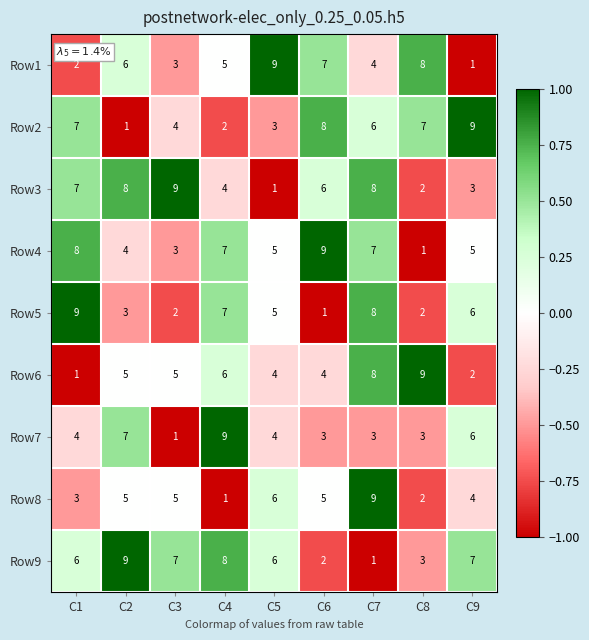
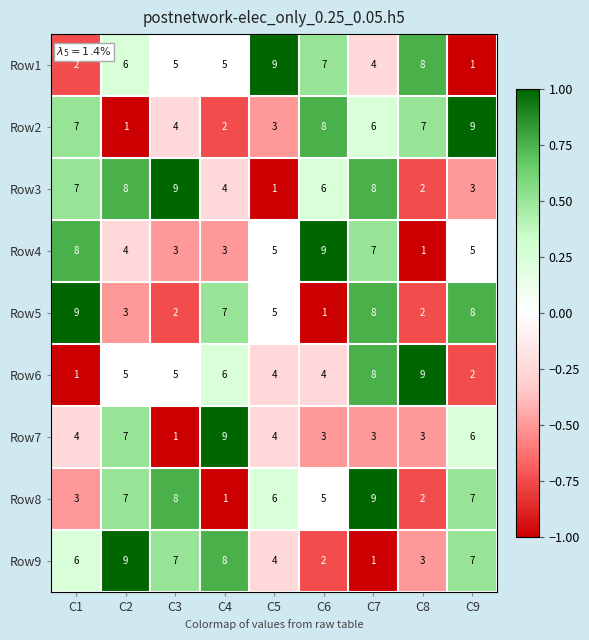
  {
    "Row1": {
      "C2": 6,
-     "C3": 3,
+     "C3": 5,
      "C4": 5,
      "C5": 9,
      "C6": 7,
      "C7": 4,
      "C8": 8,
      "C9": 1
    },
    "Row2": {
      "C1": 7,
      "C2": 1,
      "C3": 4,
      "C4": 2,
      "C5": 3,
      "C6": 8,
      "C7": 6,
      "C8": 7,
      "C9": 9
    },
    "Row3": {
      "C1": 7,
      "C2": 8,
      "C3": 9,
      "C4": 4,
      "C5": 1,
      "C6": 6,
      "C7": 8,
      "C8": 2,
      "C9": 3
    },
    "Row4": {
      "C1": 8,
      "C2": 4,
      "C3": 3,
-     "C4": 7,
+     "C4": 3,
      "C5": 5,
      "C6": 9,
      "C7": 7,
      "C8": 1,
      "C9": 5
    },
    "Row5": {
      "C1": 9,
      "C2": 3,
      "C3": 2,
      "C4": 7,
      "C5": 5,
      "C6": 1,
      "C7": 8,
      "C8": 2,
-     "C9": 6
+     "C9": 8
    },
    "Row6": {
      "C1": 1,
      "C2": 5,
      "C3": 5,
      "C4": 6,
      "C5": 4,
      "C6": 4,
      "C7": 8,
      "C8": 9,
      "C9": 2
    },
    "Row7": {
      "C1": 4,
      "C2": 7,
      "C3": 1,
      "C4": 9,
      "C5": 4,
      "C6": 3,
      "C7": 3,
      "C8": 3,
      "C9": 6
    },
    "Row8": {
      "C1": 3,
-     "C2": 5,
-     "C3": 5,
+     "C2": 7,
+     "C3": 8,
      "C4": 1,
      "C5": 6,
      "C6": 5,
      "C7": 9,
      "C8": 2,
-     "C9": 4
+     "C9": 7
    },
    "Row9": {
      "C1": 6,
      "C2": 9,
      "C3": 7,
      "C4": 8,
-     "C5": 6,
+     "C5": 4,
      "C6": 2,
      "C7": 1,
      "C8": 3,
      "C9": 7
    }
  }
